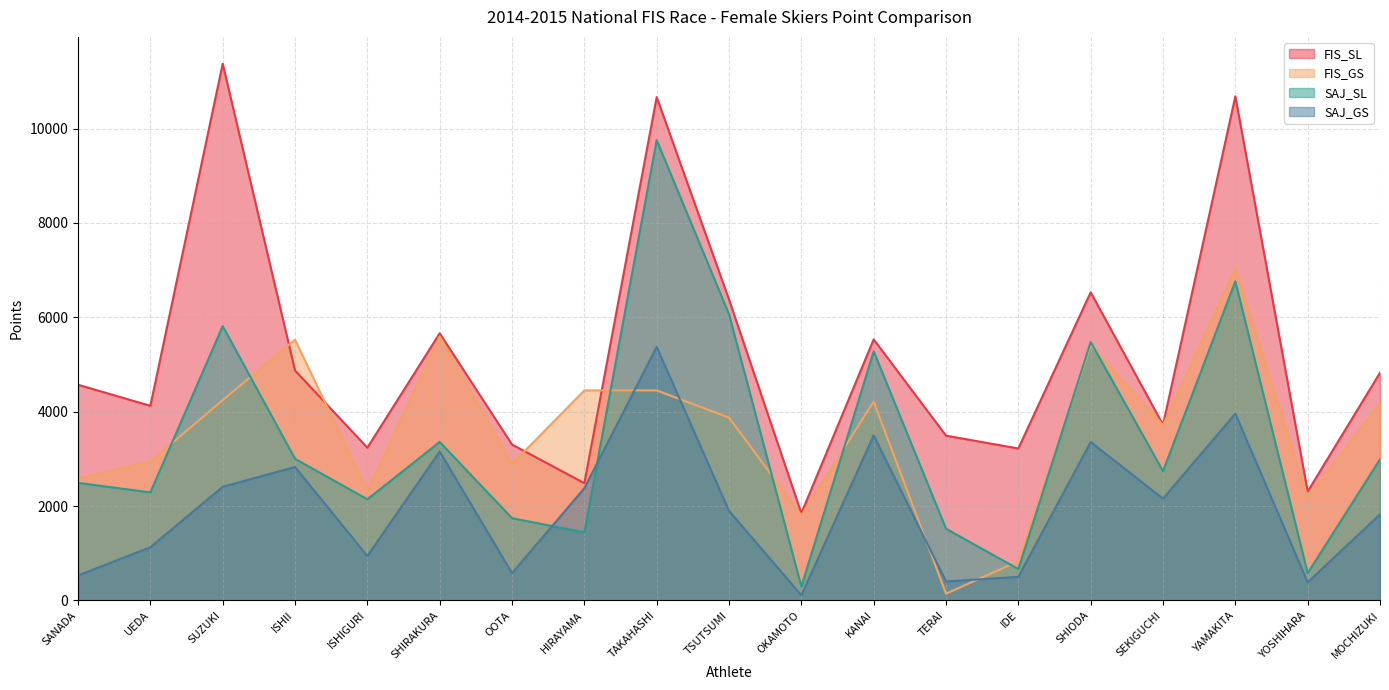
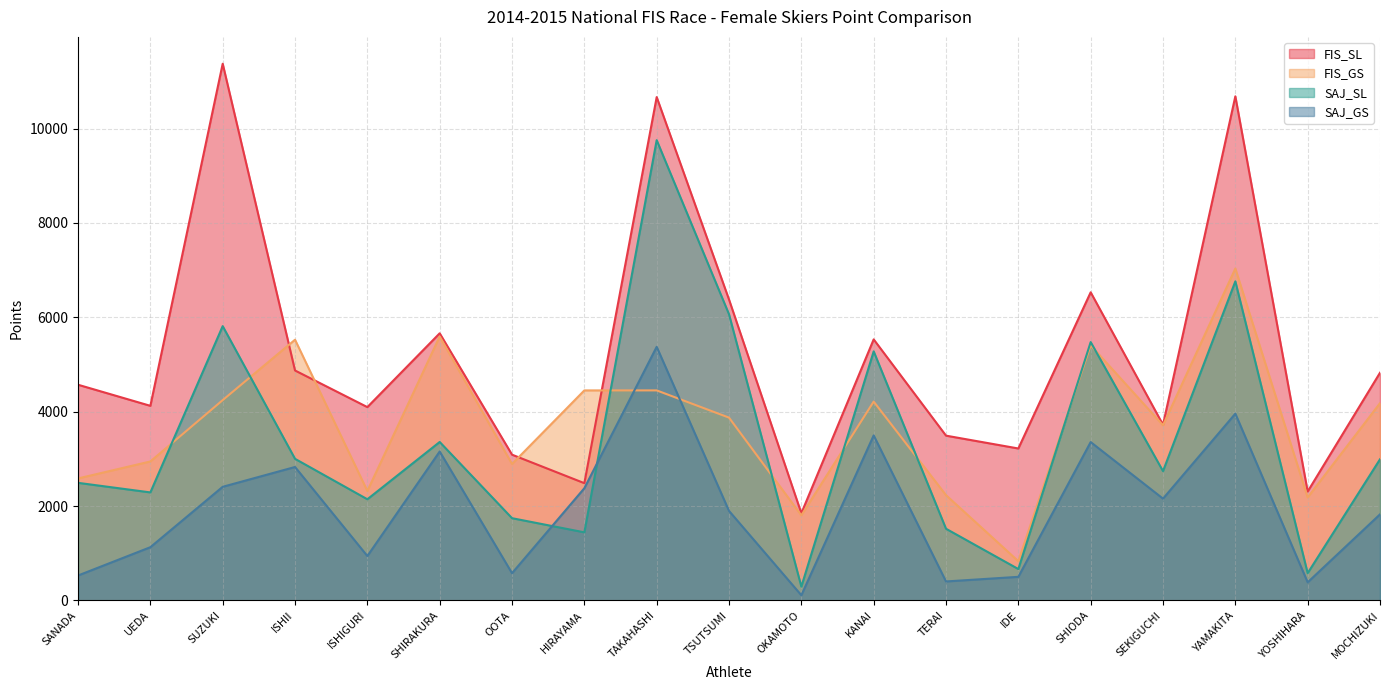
  {
    "FIS_SL": {
      "SANADA": 4600,
      "UEDA": 4100,
      "SUZUKI": 11400,
      "ISHII": 4900,
-     "ISHIGURI": 3200,
+     "ISHIGURI": 4100,
      "SHIRAKURA": 5700,
-     "OOTA": 3300,
+     "OOTA": 3100,
      "HIRAYAMA": 2500,
      "TAKAHASHI": 10700,
      "TSUTSUMI": 6400,
      "KANAI": 5500,
      "TERAI": 3500,
      "IDE": 3200,
      "SHIODA": 6500,
      "YAMAKITA": 10700,
      "YOSHIHARA": 2300,
      "MOCHIZUKI": 4800
    },
    "FIS_GS": {
      "SANADA": 2600,
      "UEDA": 2900,
      "SUZUKI": 4200,
      "ISHII": 5500,
      "ISHIGURI": 2300,
      "SHIRAKURA": 5600,
      "OOTA": 2900,
      "HIRAYAMA": 4500,
      "TAKAHASHI": 4500,
      "TSUTSUMI": 3900,
      "KANAI": 4200,
-     "TERAI": 100,
+     "TERAI": 2200,
      "IDE": 800,
      "SHIODA": 5400,
      "YAMAKITA": 7000,
      "YOSHIHARA": 2200,
      "MOCHIZUKI": 4200
    }
  }
